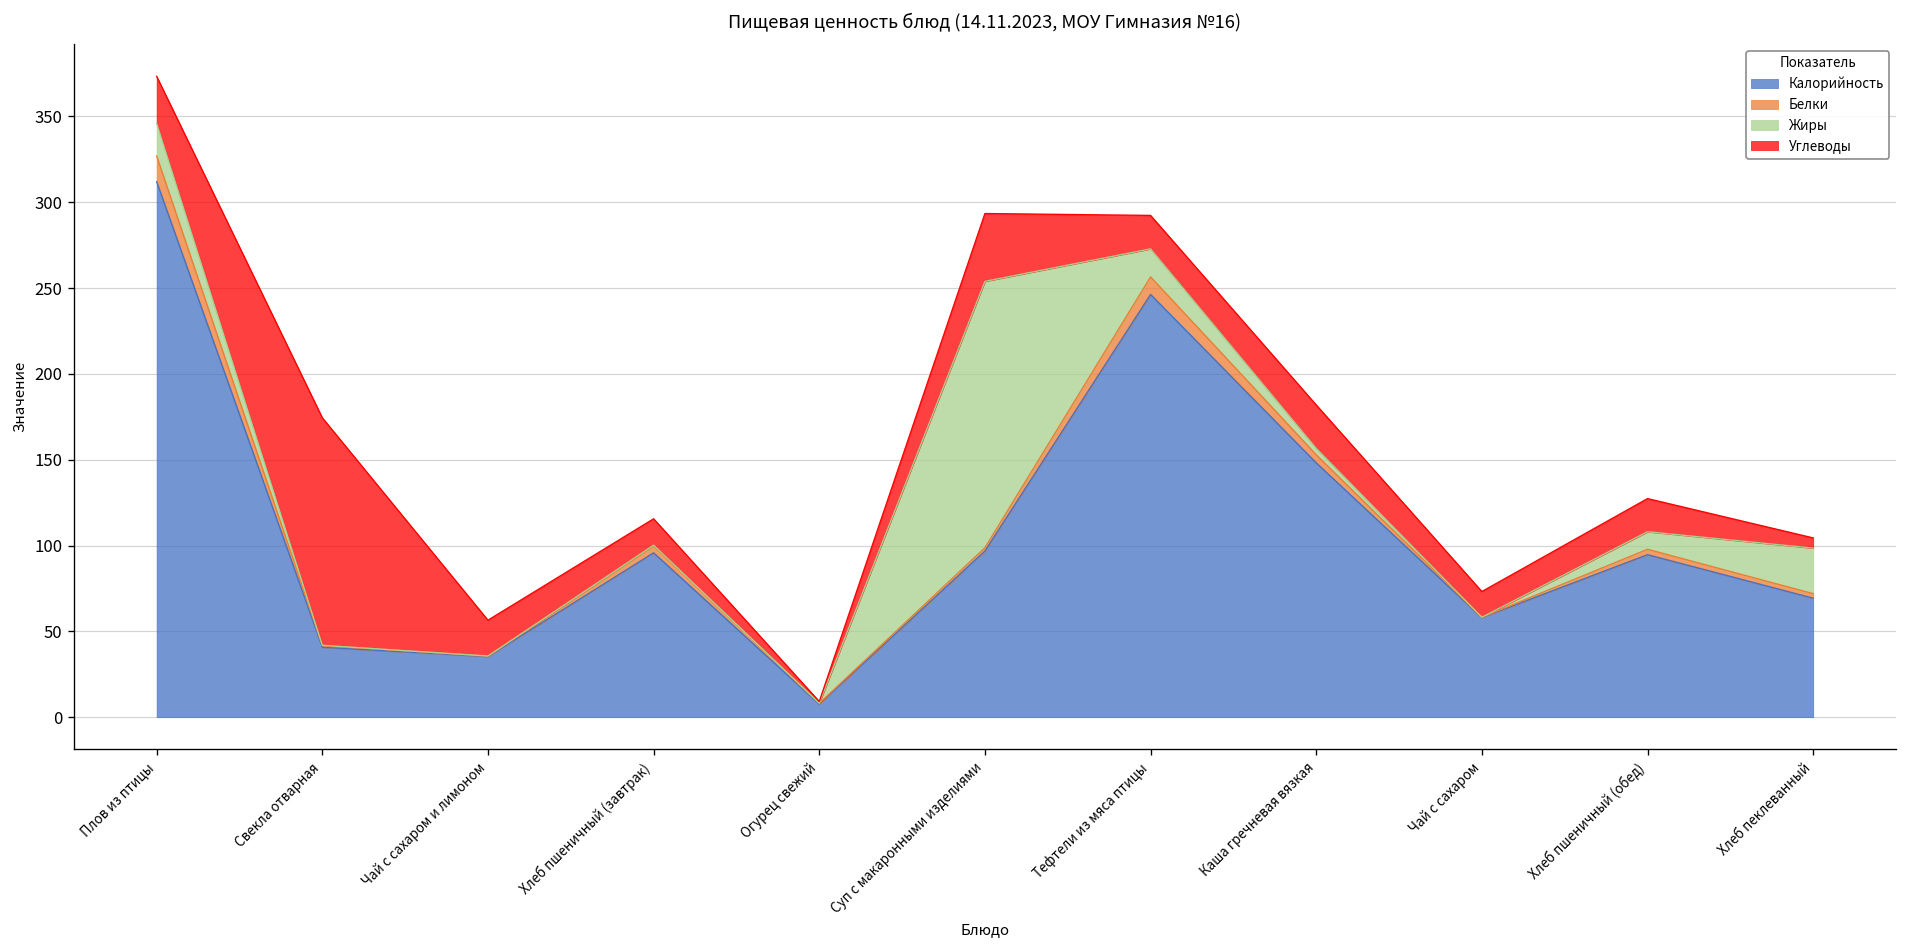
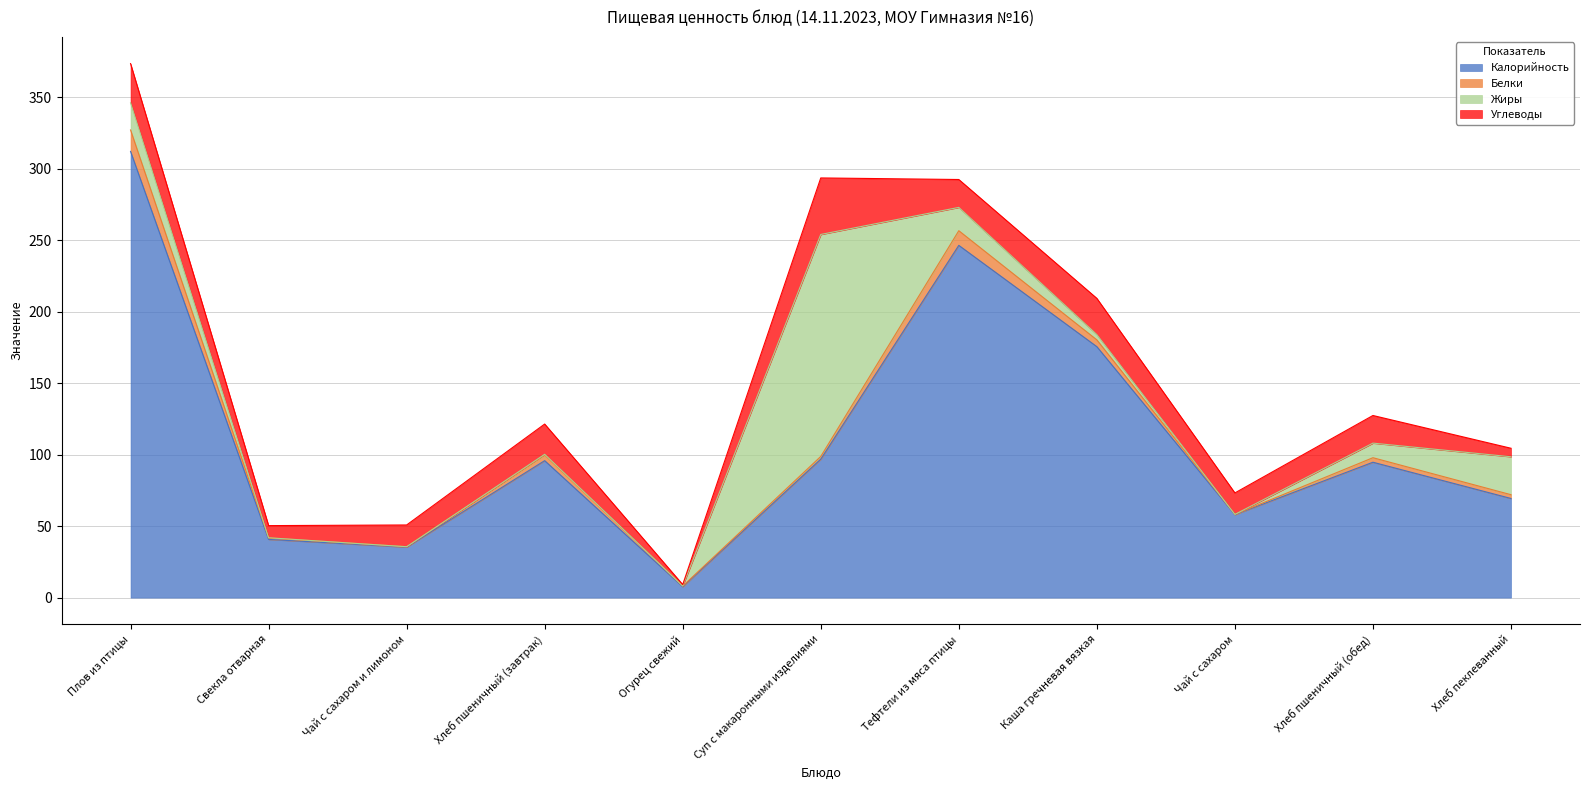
  {
    "Калорийность": {
      "Плов из птицы": 312,
      "Хлеб пшеничный (завтрак)": 96,
      "Суп с макаронными изделиями": 97,
      "Тефтели из мяса птицы": 246,
-     "Каша гречневая вязкая": 148,
+     "Каша гречневая вязкая": 175,
      "Хлеб пшеничный (обед)": 95,
      "Хлеб пеклеванный": 69
    },
    "Белки": {
      "Плов из птицы": 15,
      "Суп с макаронными изделиями": 2,
      "Тефтели из мяса птицы": 10,
      "Каша гречневая вязкая": 5,
      "Хлеб пшеничный (обед)": 3,
      "Хлеб пеклеванный": 3
    },
    "Жиры": {
      "Плов из птицы": 19,
      "Суп с макаронными изделиями": 155,
      "Тефтели из мяса птицы": 16,
      "Каша гречневая вязкая": 4,
      "Хлеб пшеничный (обед)": 10,
      "Хлеб пеклеванный": 27
    },
    "Углеводы": {
      "Плов из птицы": 27,
-     "Свекла отварная": 133,
-     "Чай с сахаром и лимоном": 21,
-     "Хлеб пшеничный (завтрак)": 15,
+     "Свекла отварная": 9,
+     "Чай с сахаром и лимоном": 15,
+     "Хлеб пшеничный (завтрак)": 21,
      "Суп с макаронными изделиями": 40,
      "Тефтели из мяса птицы": 20,
      "Каша гречневая вязкая": 25,
      "Чай с сахаром": 15,
      "Хлеб пшеничный (обед)": 19,
      "Хлеб пеклеванный": 6
    }
  }
